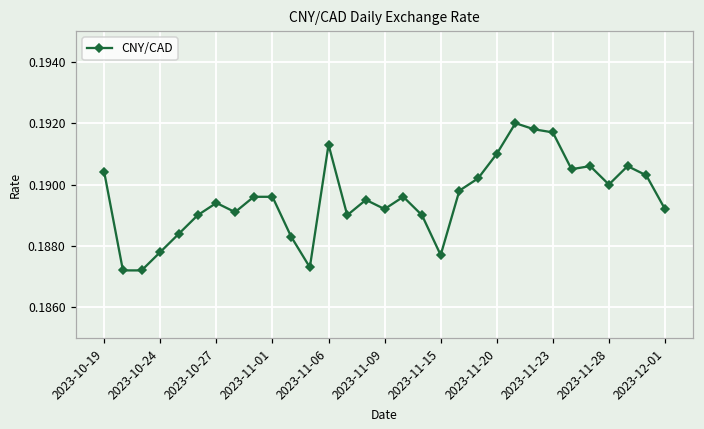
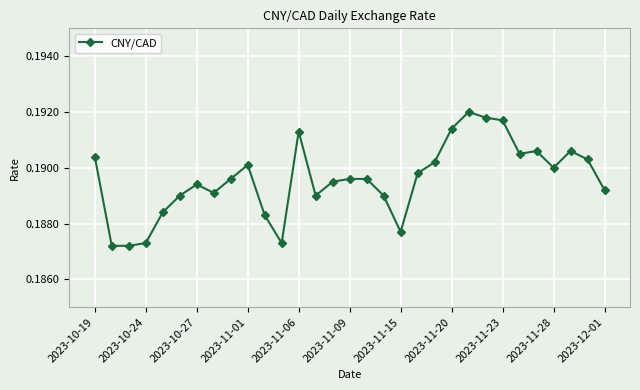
  {
    "2023-10-19": 0.1904,
-   "2023-10-24": 0.1878,
+   "2023-10-24": 0.1873,
    "2023-10-27": 0.1894,
-   "2023-11-01": 0.1896,
+   "2023-11-01": 0.1901,
    "2023-11-06": 0.1913,
-   "2023-11-09": 0.1892,
+   "2023-11-09": 0.1896,
    "2023-11-15": 0.1877,
-   "2023-11-20": 0.1910,
+   "2023-11-20": 0.1914,
    "2023-11-23": 0.1917,
    "2023-11-28": 0.1900,
    "2023-12-01": 0.1892
  }
